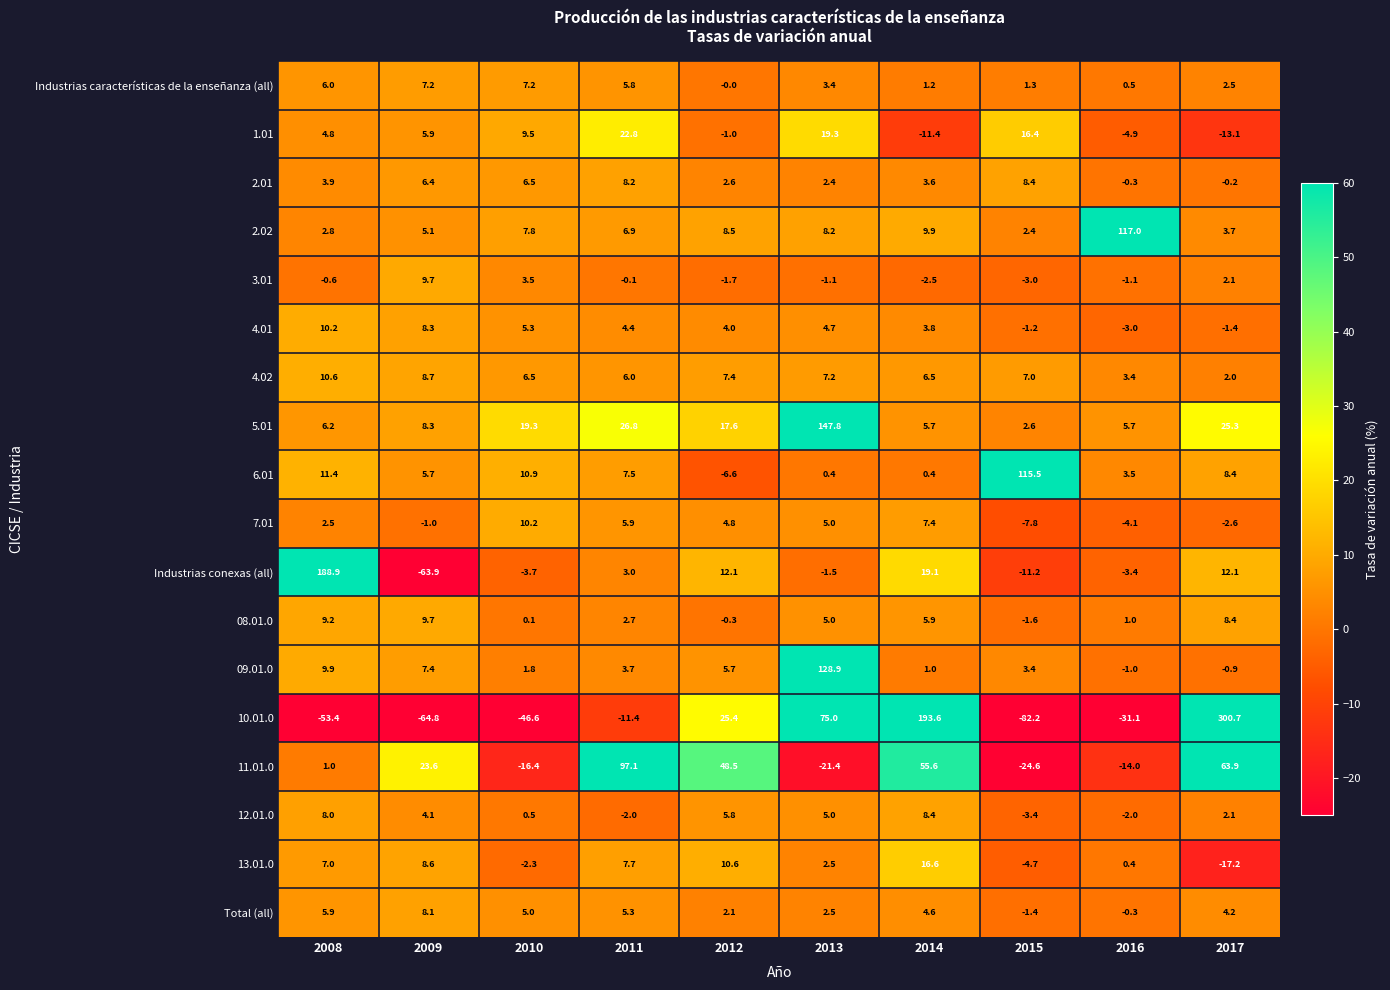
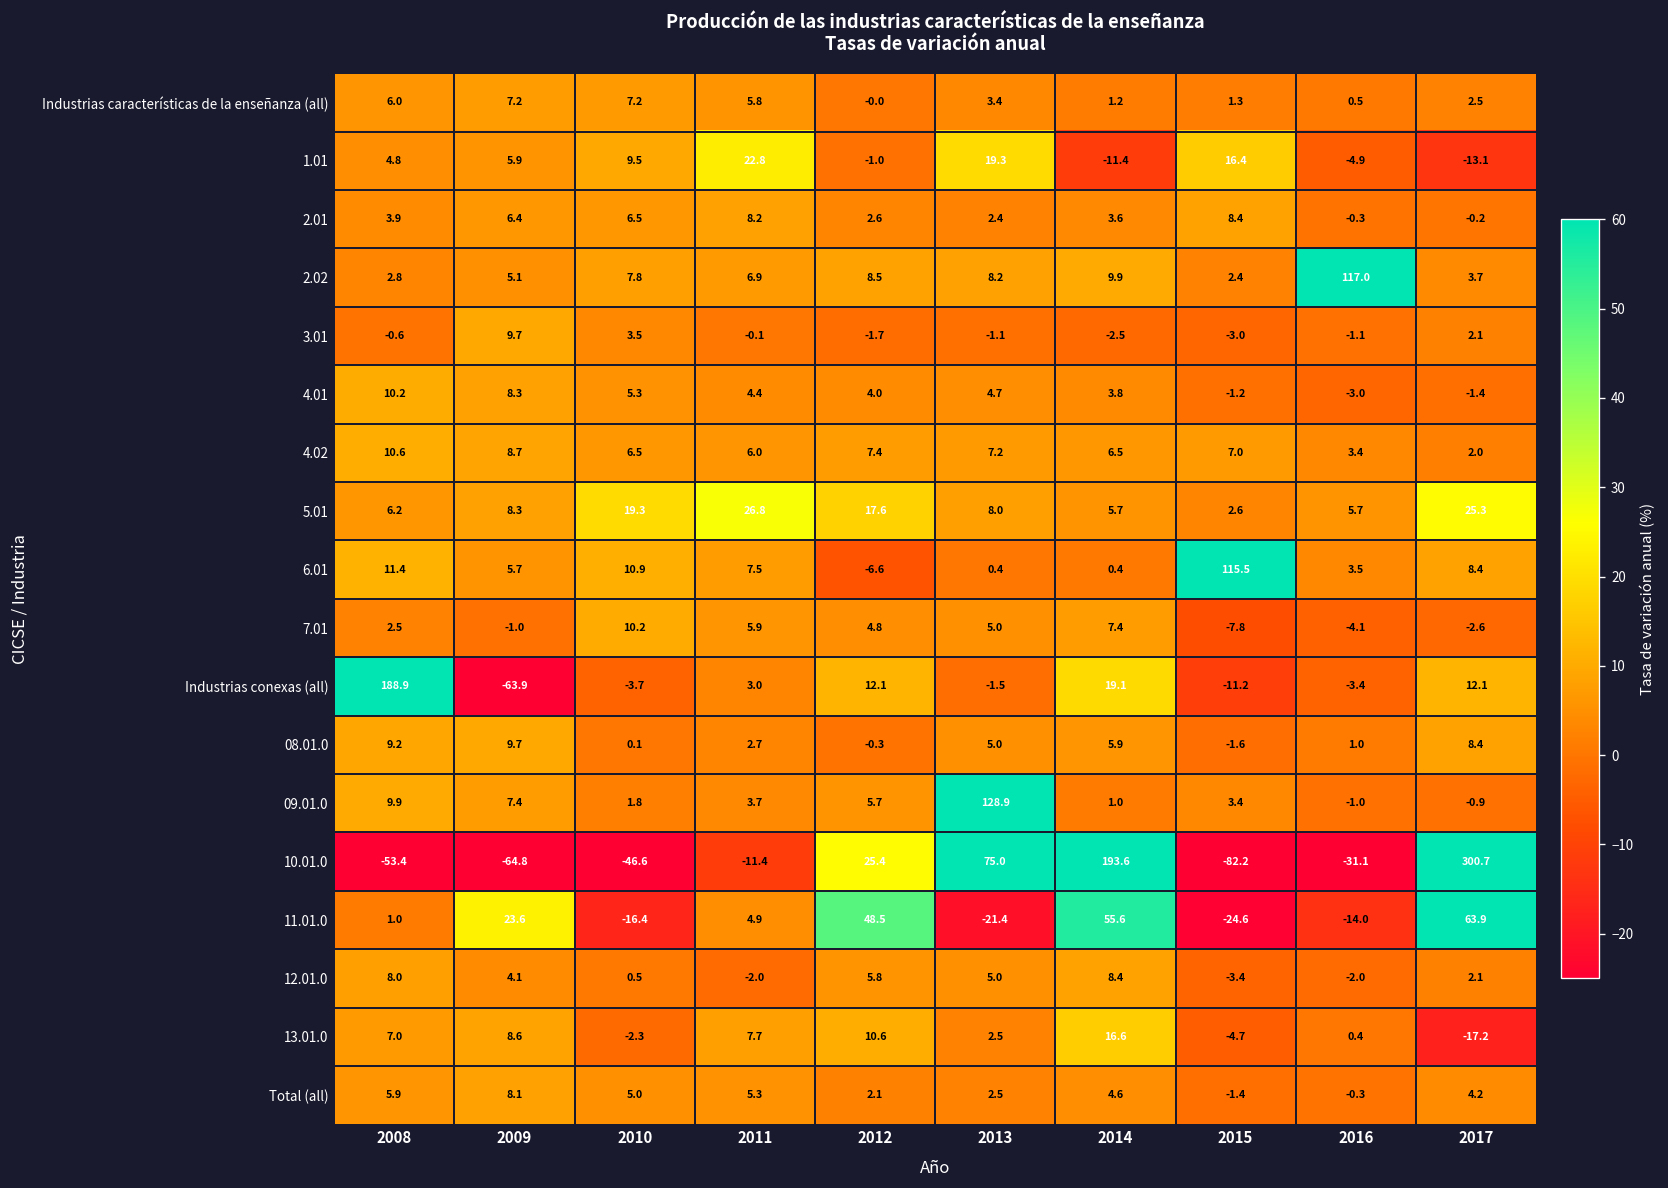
  {
    "Industrias características de la enseñanza (all)": {
      "2008": 6.0,
      "2009": 7.2,
      "2010": 7.2,
      "2011": 5.8,
      "2012": -0.0,
      "2013": 3.4,
      "2014": 1.2,
      "2015": 1.3,
      "2016": 0.5,
      "2017": 2.5
    },
    "1.01": {
      "2008": 4.8,
      "2009": 5.9,
      "2010": 9.5,
      "2011": 22.8,
      "2012": -1.0,
      "2013": 19.3,
      "2014": -11.4,
      "2015": 16.4,
      "2016": -4.9,
      "2017": -13.1
    },
    "2.01": {
      "2008": 3.9,
      "2009": 6.4,
      "2010": 6.5,
      "2011": 8.2,
      "2012": 2.6,
      "2013": 2.4,
      "2014": 3.6,
      "2015": 8.4,
      "2016": -0.3,
      "2017": -0.2
    },
    "2.02": {
      "2008": 2.8,
      "2009": 5.1,
      "2010": 7.8,
      "2011": 6.9,
      "2012": 8.5,
      "2013": 8.2,
      "2014": 9.9,
      "2015": 2.4,
      "2016": 117.0,
      "2017": 3.7
    },
    "3.01": {
      "2008": -0.6,
      "2009": 9.7,
      "2010": 3.5,
      "2011": -0.1,
      "2012": -1.7,
      "2013": -1.1,
      "2014": -2.5,
      "2015": -3.0,
      "2016": -1.1,
      "2017": 2.1
    },
    "4.01": {
      "2008": 10.2,
      "2009": 8.3,
      "2010": 5.3,
      "2011": 4.4,
      "2012": 4.0,
      "2013": 4.7,
      "2014": 3.8,
      "2015": -1.2,
      "2016": -3.0,
      "2017": -1.4
    },
    "4.02": {
      "2008": 10.6,
      "2009": 8.7,
      "2010": 6.5,
      "2011": 6.0,
      "2012": 7.4,
      "2013": 7.2,
      "2014": 6.5,
      "2015": 7.0,
      "2016": 3.4,
      "2017": 2.0
    },
    "5.01": {
      "2008": 6.2,
      "2009": 8.3,
      "2010": 19.3,
      "2011": 26.8,
      "2012": 17.6,
-     "2013": 147.8,
+     "2013": 8.0,
      "2014": 5.7,
      "2015": 2.6,
      "2016": 5.7,
      "2017": 25.3
    },
    "6.01": {
      "2008": 11.4,
      "2009": 5.7,
      "2010": 10.9,
      "2011": 7.5,
      "2012": -6.6,
      "2013": 0.4,
      "2014": 0.4,
      "2015": 115.5,
      "2016": 3.5,
      "2017": 8.4
    },
    "7.01": {
      "2008": 2.5,
      "2009": -1.0,
      "2010": 10.2,
      "2011": 5.9,
      "2012": 4.8,
      "2013": 5.0,
      "2014": 7.4,
      "2015": -7.8,
      "2016": -4.1,
      "2017": -2.6
    },
    "Industrias conexas (all)": {
      "2008": 188.9,
      "2009": -63.9,
      "2010": -3.7,
      "2011": 3.0,
      "2012": 12.1,
      "2013": -1.5,
      "2014": 19.1,
      "2015": -11.2,
      "2016": -3.4,
      "2017": 12.1
    },
    "08.01.0": {
      "2008": 9.2,
      "2009": 9.7,
      "2010": 0.1,
      "2011": 2.7,
      "2012": -0.3,
      "2013": 5.0,
      "2014": 5.9,
      "2015": -1.6,
      "2016": 1.0,
      "2017": 8.4
    },
    "09.01.0": {
      "2008": 9.9,
      "2009": 7.4,
      "2010": 1.8,
      "2011": 3.7,
      "2012": 5.7,
      "2013": 128.9,
      "2014": 1.0,
      "2015": 3.4,
      "2016": -1.0,
      "2017": -0.9
    },
    "10.01.0": {
      "2008": -53.4,
      "2009": -64.8,
      "2010": -46.6,
      "2011": -11.4,
      "2012": 25.4,
      "2013": 75.0,
      "2014": 193.6,
      "2015": -82.2,
      "2016": -31.1,
      "2017": 300.7
    },
    "11.01.0": {
      "2008": 1.0,
      "2009": 23.6,
      "2010": -16.4,
-     "2011": 97.1,
+     "2011": 4.9,
      "2012": 48.5,
      "2013": -21.4,
      "2014": 55.6,
      "2015": -24.6,
      "2016": -14.0,
      "2017": 63.9
    },
    "12.01.0": {
      "2008": 8.0,
      "2009": 4.1,
      "2010": 0.5,
      "2011": -2.0,
      "2012": 5.8,
      "2013": 5.0,
      "2014": 8.4,
      "2015": -3.4,
      "2016": -2.0,
      "2017": 2.1
    },
    "13.01.0": {
      "2008": 7.0,
      "2009": 8.6,
      "2010": -2.3,
      "2011": 7.7,
      "2012": 10.6,
      "2013": 2.5,
      "2014": 16.6,
      "2015": -4.7,
      "2016": 0.4,
      "2017": -17.2
    },
    "Total (all)": {
      "2008": 5.9,
      "2009": 8.1,
      "2010": 5.0,
      "2011": 5.3,
      "2012": 2.1,
      "2013": 2.5,
      "2014": 4.6,
      "2015": -1.4,
      "2016": -0.3,
      "2017": 4.2
    }
  }
